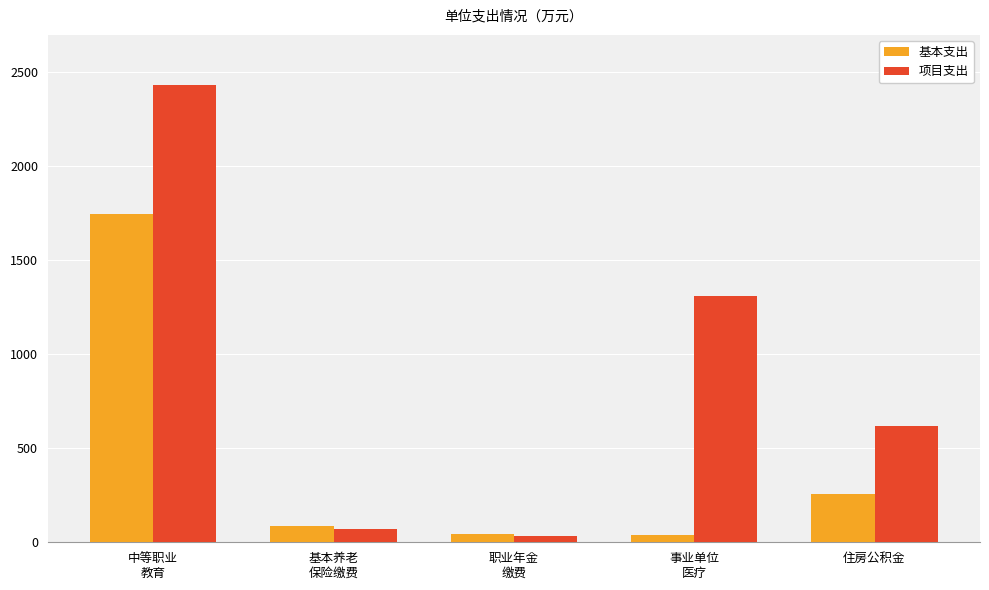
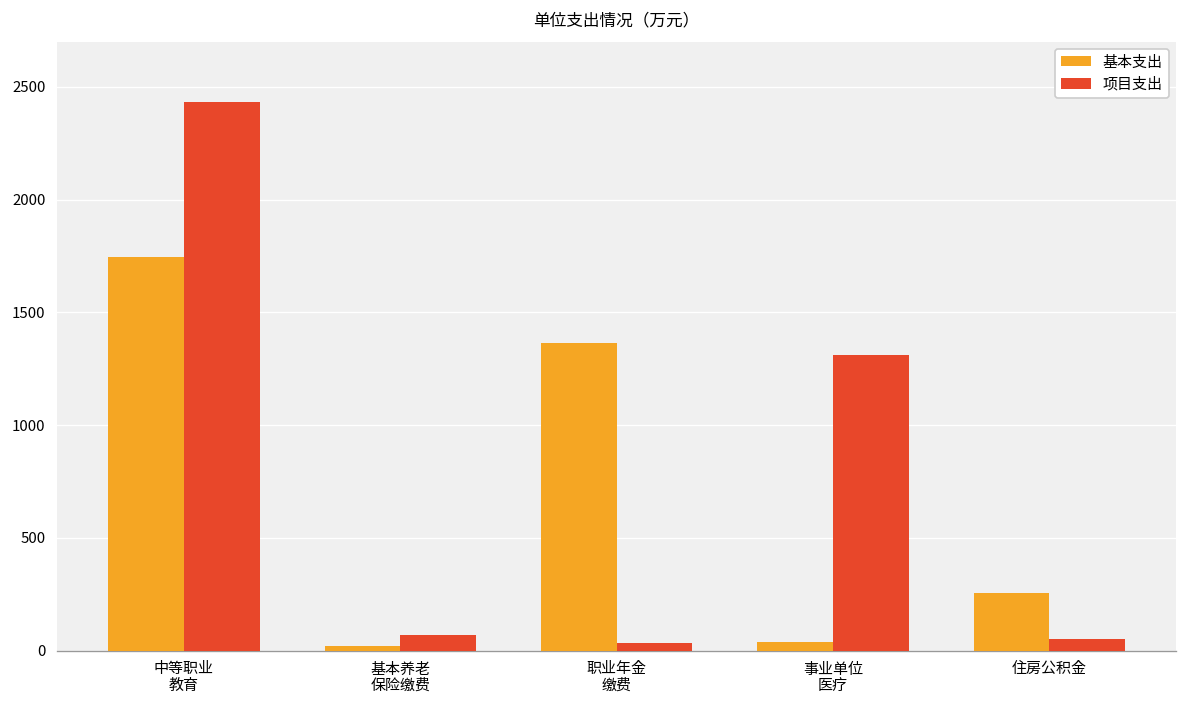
  {
    "基本支出": {
      "中等职业 教育": 1750,
-     "基本养老 保险缴费": 90,
-     "职业年金 缴费": 40,
+     "基本养老 保险缴费": 20,
+     "职业年金 缴费": 1370,
      "事业单位 医疗": 40,
      "住房公积金": 250
    },
    "项目支出": {
      "中等职业 教育": 2430,
      "基本养老 保险缴费": 70,
      "职业年金 缴费": 40,
      "事业单位 医疗": 1310,
-     "住房公积金": 620
+     "住房公积金": 50
    }
  }
